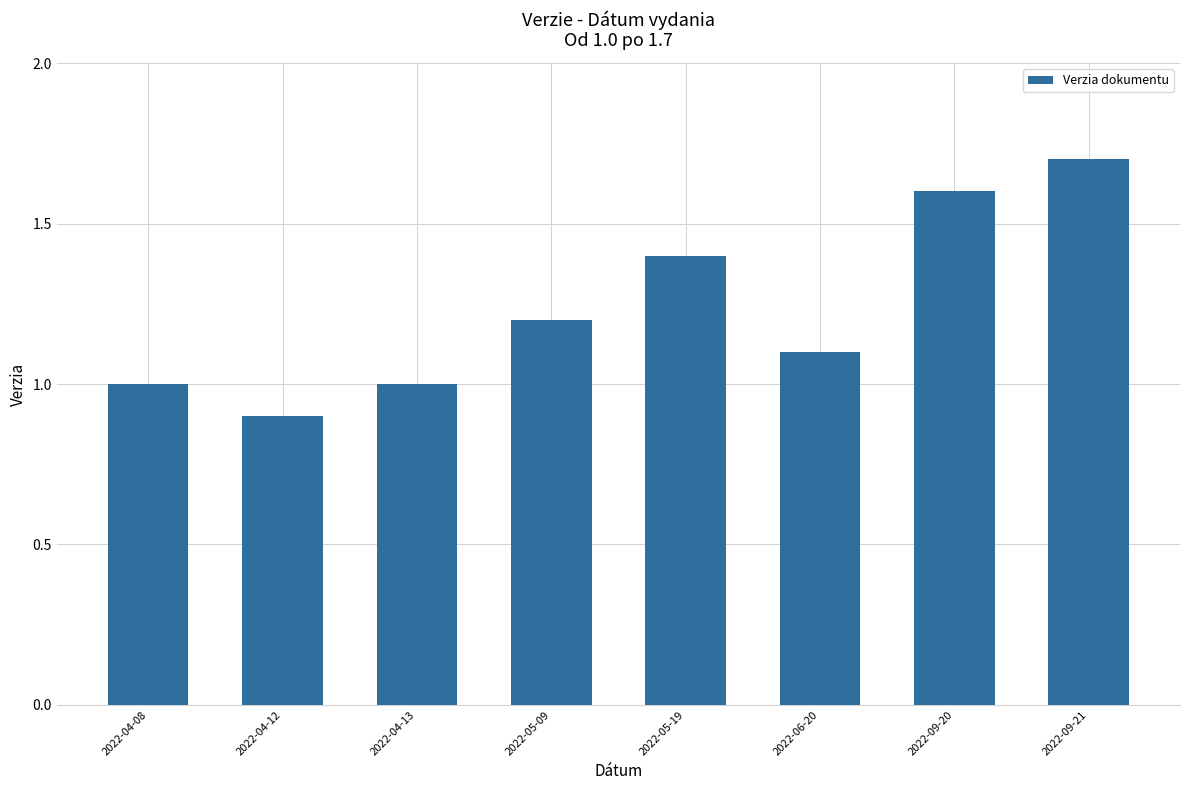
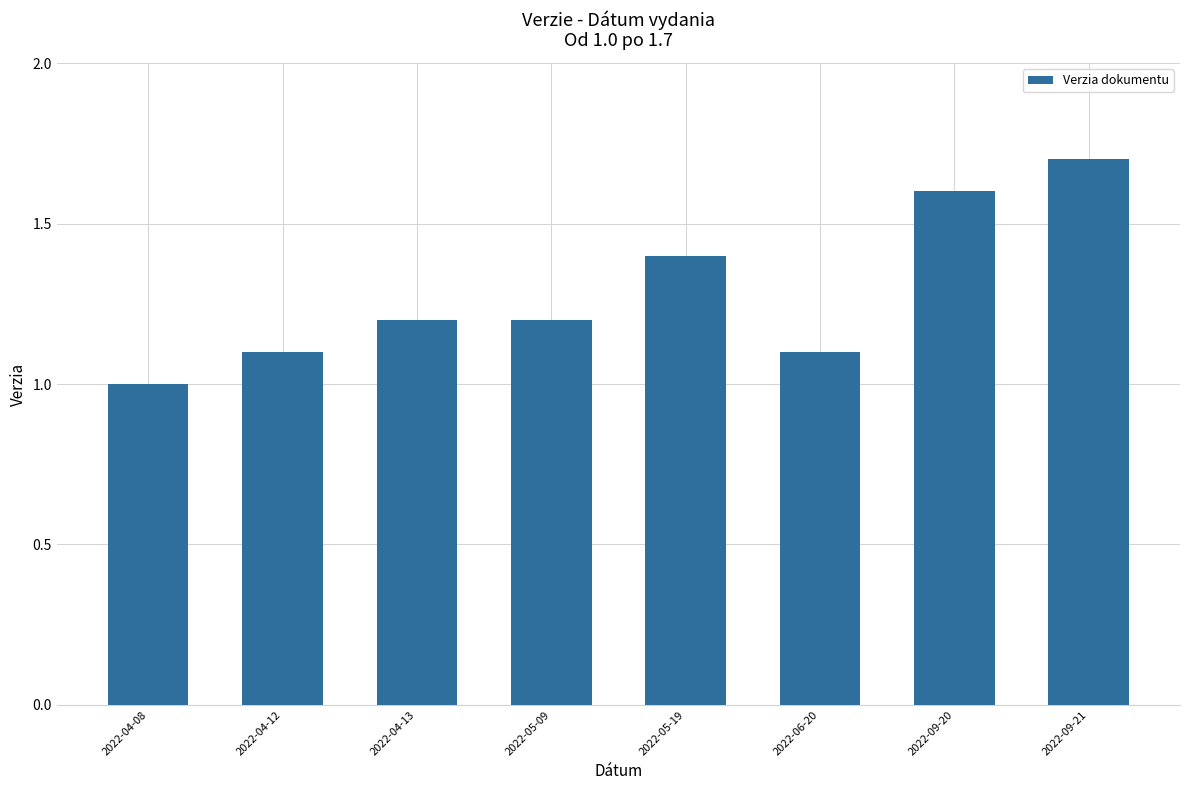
  {
    "2022-04-08": 1.0,
-   "2022-04-12": 0.9,
-   "2022-04-13": 1.0,
+   "2022-04-12": 1.1,
+   "2022-04-13": 1.2,
    "2022-05-09": 1.2,
    "2022-05-19": 1.4,
    "2022-06-20": 1.1,
    "2022-09-20": 1.6,
    "2022-09-21": 1.7
  }
